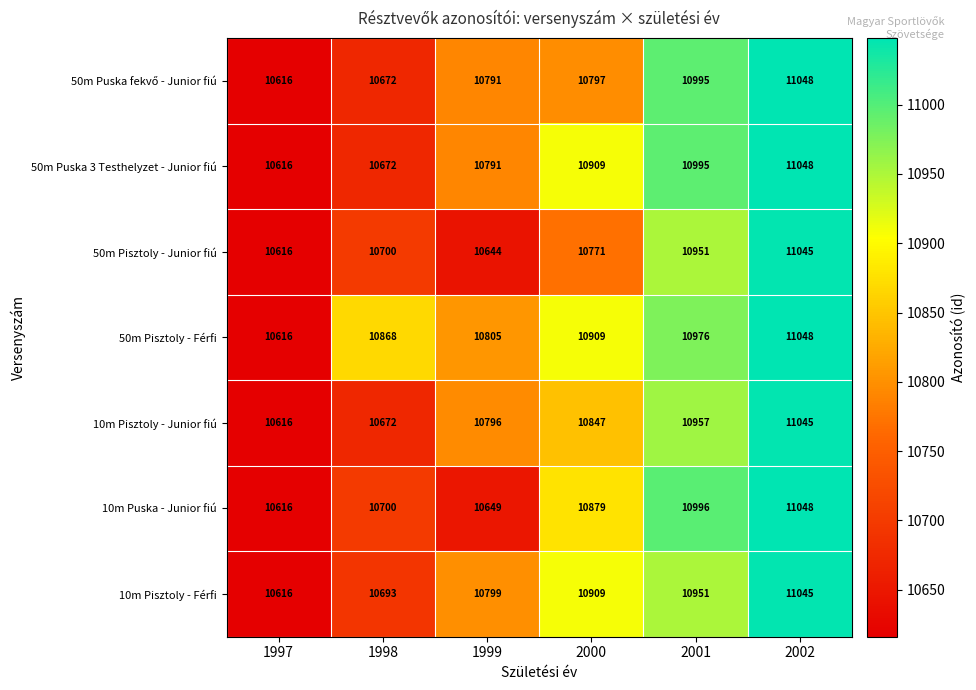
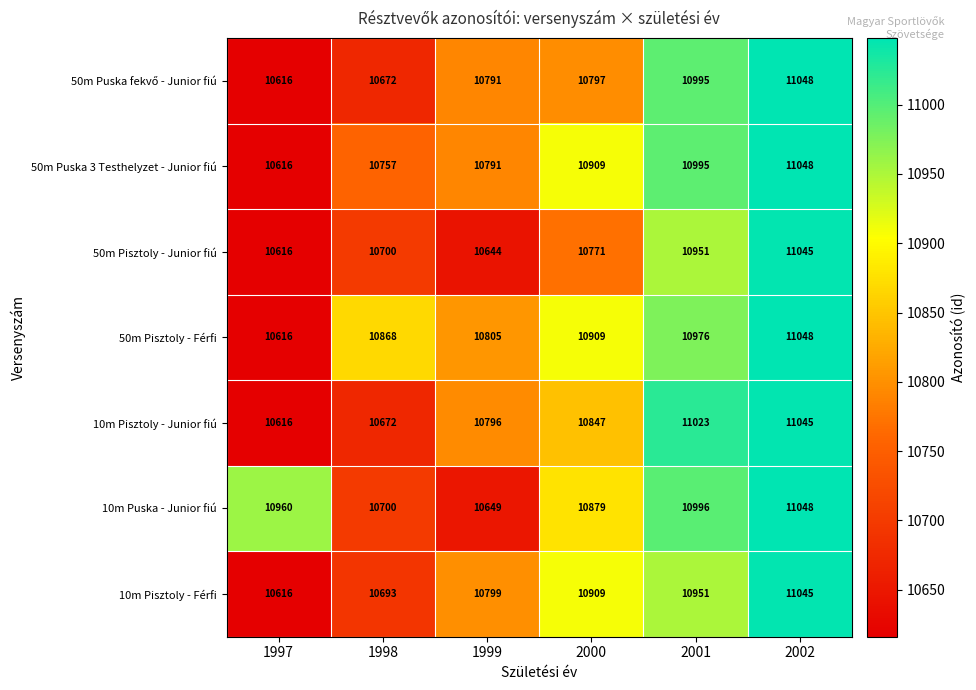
  {
    "50m Puska fekvő - Junior fiú": {
      "1997": 10616,
      "1998": 10672,
      "1999": 10791,
      "2000": 10797,
      "2001": 10995,
      "2002": 11048
    },
    "50m Puska 3 Testhelyzet - Junior fiú": {
      "1997": 10616,
-     "1998": 10672,
+     "1998": 10757,
      "1999": 10791,
      "2000": 10909,
      "2001": 10995,
      "2002": 11048
    },
    "50m Pisztoly - Junior fiú": {
      "1997": 10616,
      "1998": 10700,
      "1999": 10644,
      "2000": 10771,
      "2001": 10951,
      "2002": 11045
    },
    "50m Pisztoly - Férfi": {
      "1997": 10616,
      "1998": 10868,
      "1999": 10805,
      "2000": 10909,
      "2001": 10976,
      "2002": 11048
    },
    "10m Pisztoly - Junior fiú": {
      "1997": 10616,
      "1998": 10672,
      "1999": 10796,
      "2000": 10847,
-     "2001": 10957,
+     "2001": 11023,
      "2002": 11045
    },
    "10m Puska - Junior fiú": {
-     "1997": 10616,
+     "1997": 10960,
      "1998": 10700,
      "1999": 10649,
      "2000": 10879,
      "2001": 10996,
      "2002": 11048
    },
    "10m Pisztoly - Férfi": {
      "1997": 10616,
      "1998": 10693,
      "1999": 10799,
      "2000": 10909,
      "2001": 10951,
      "2002": 11045
    }
  }
